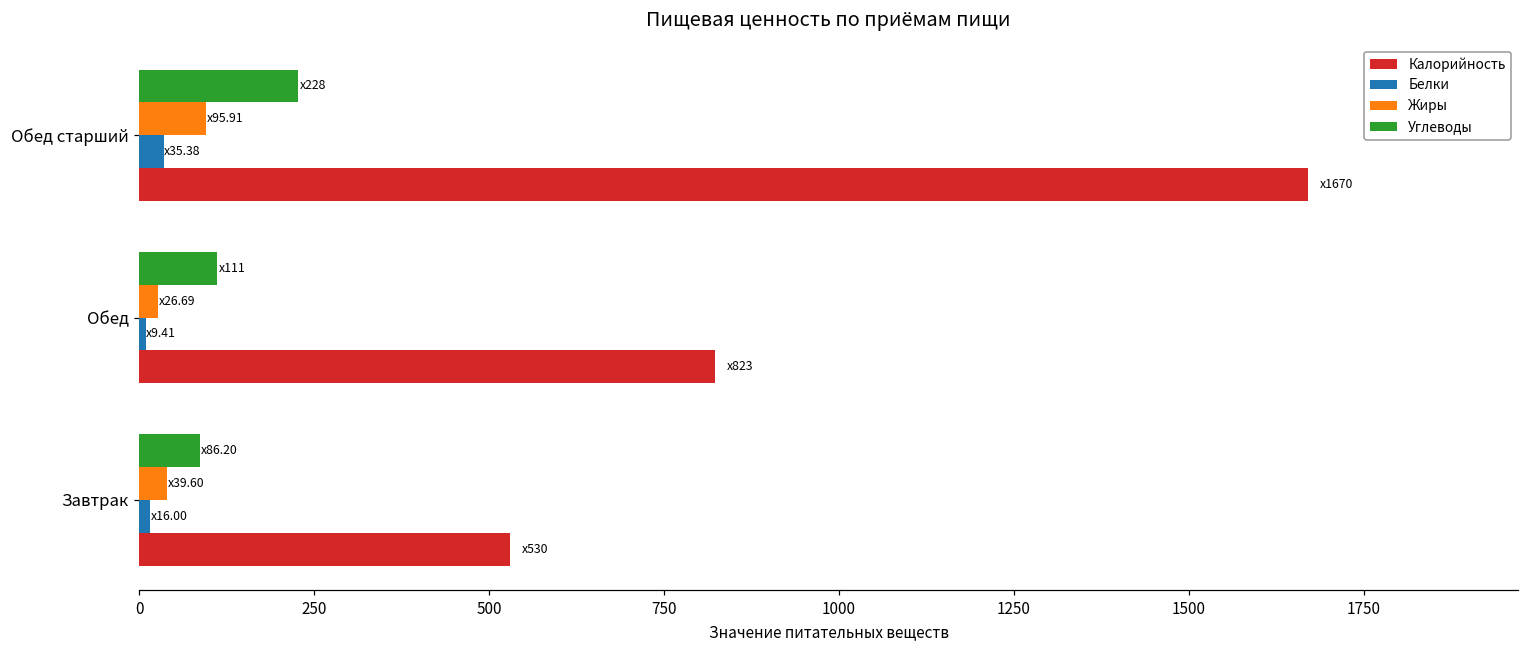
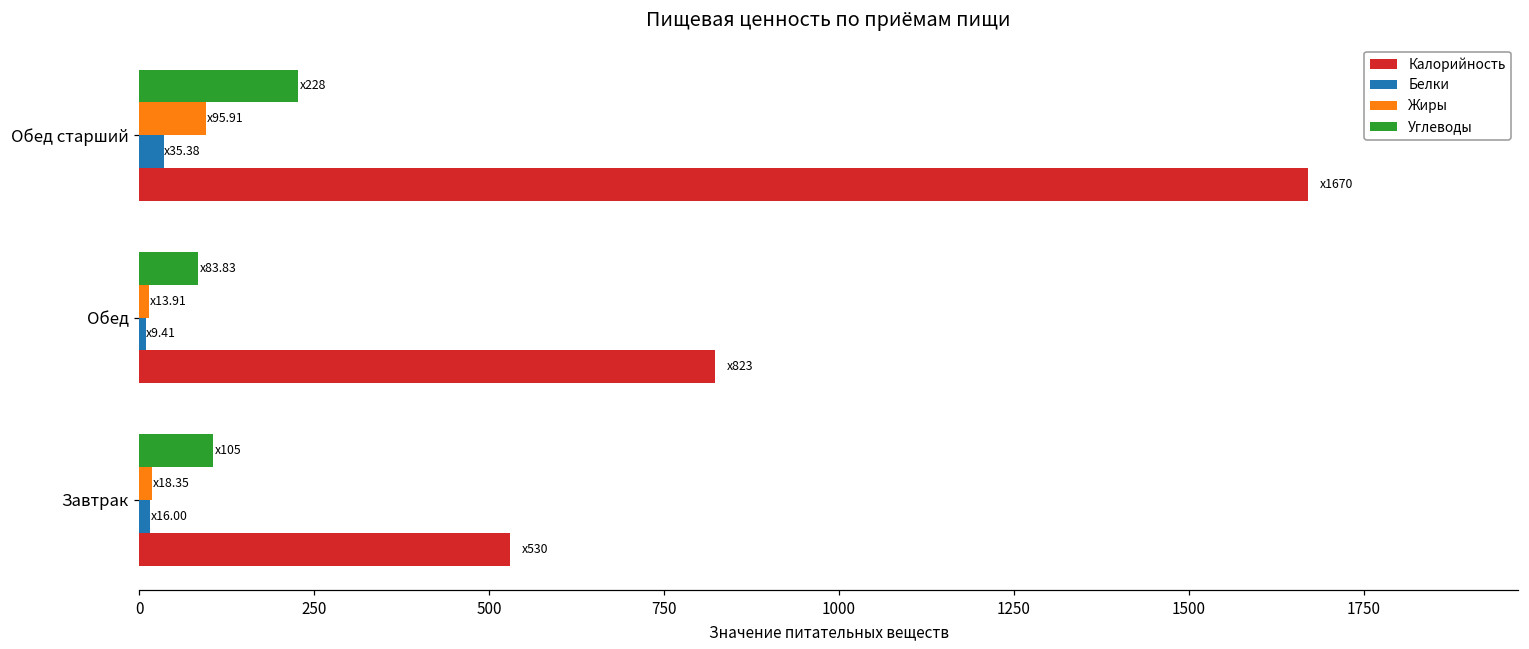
  {
    "Калорийность": {
      "Обед старший": 1670,
      "Обед": 820,
      "Завтрак": 530
    },
    "Белки": {
      "Обед старший": 40,
      "Обед": 10,
      "Завтрак": 20
    },
    "Жиры": {
-     "Обед": 26.69,
-     "Завтрак": 39.60
+     "Обед": 13.91,
+     "Завтрак": 18.35
    },
    "Углеводы": {
-     "Обед": 111,
-     "Завтрак": 86.20
+     "Обед": 83.83,
+     "Завтрак": 105
    }
  }
